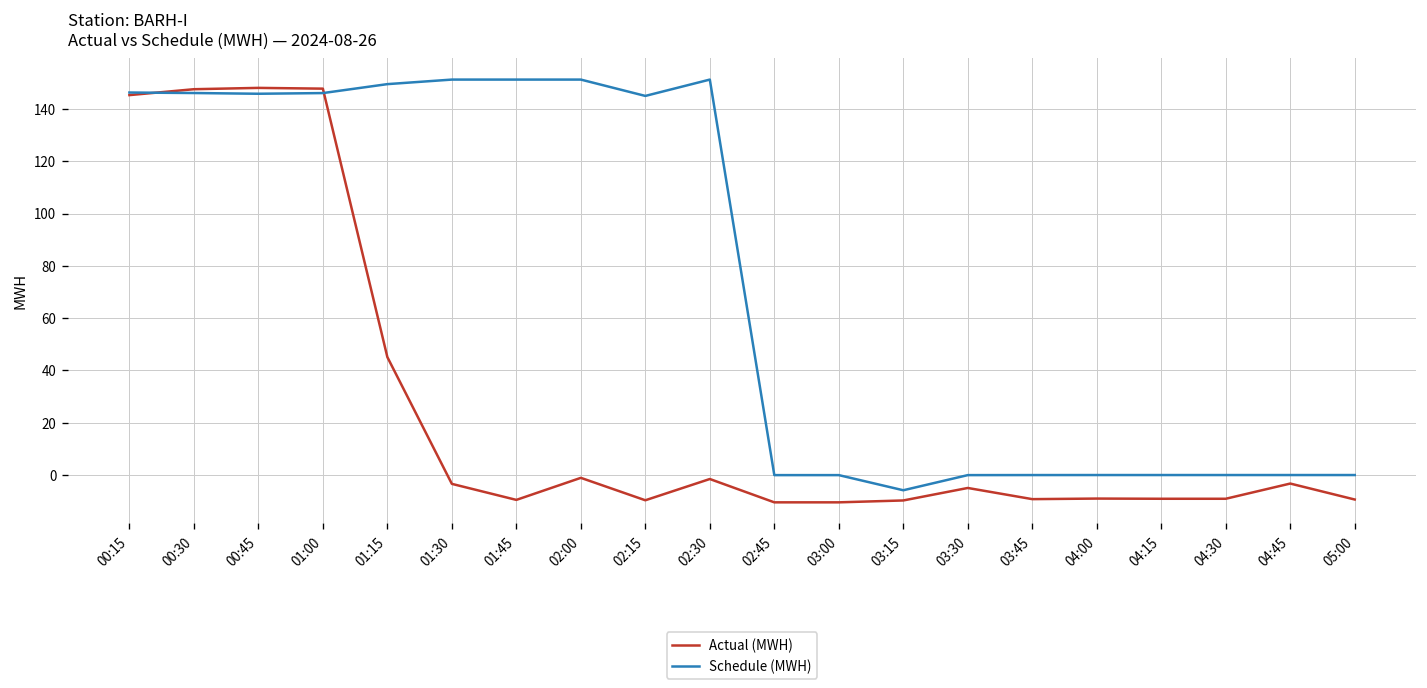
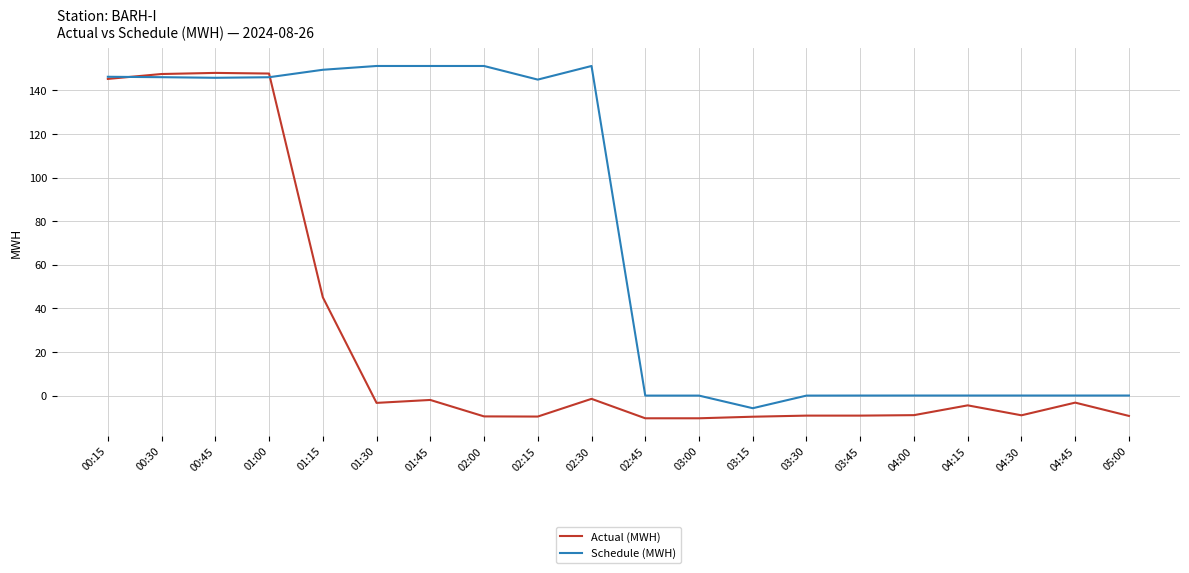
  {
    "Actual (MWH)": {
      "00:30": 148,
      "00:45": 148,
      "01:00": 148,
      "01:15": 45,
      "01:30": -3,
-     "01:45": -10,
-     "02:00": -1,
+     "01:45": -2,
+     "02:00": -10,
      "02:15": -10,
      "02:30": -2,
      "02:45": -10,
      "03:00": -10,
      "03:15": -10,
-     "03:30": -5,
+     "03:30": -9,
      "03:45": -9,
      "04:00": -9,
-     "04:15": -9,
+     "04:15": -5,
      "04:30": -9,
      "04:45": -3,
      "05:00": -9
    },
    "Schedule (MWH)": {
      "00:30": 146,
      "00:45": 146,
      "01:00": 146,
      "01:15": 149,
      "01:30": 151,
      "01:45": 151,
      "02:00": 151,
      "02:15": 145,
      "02:30": 151,
      "02:45": 0,
      "03:00": 0,
      "03:15": -6,
      "03:30": 0,
      "03:45": 0,
      "04:00": 0,
      "04:15": 0,
      "04:30": 0,
      "04:45": 0,
      "05:00": 0
    }
  }
